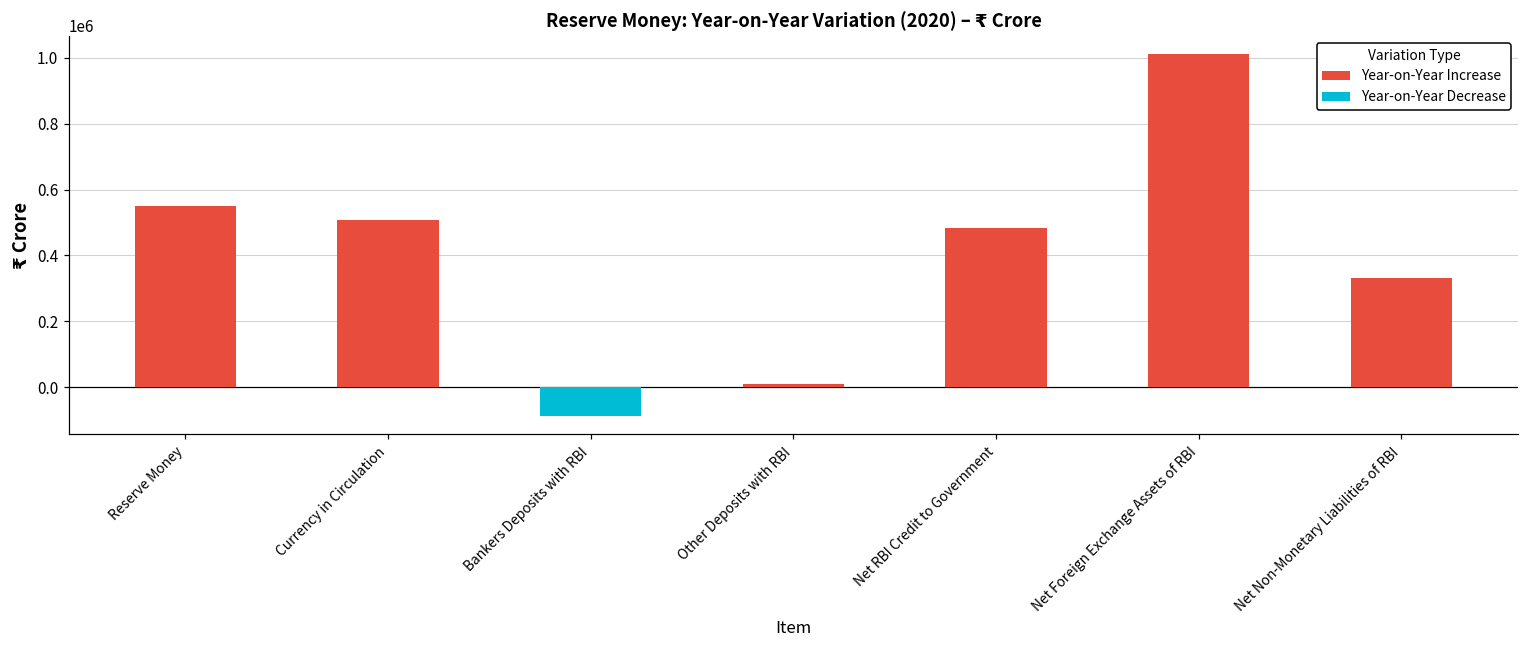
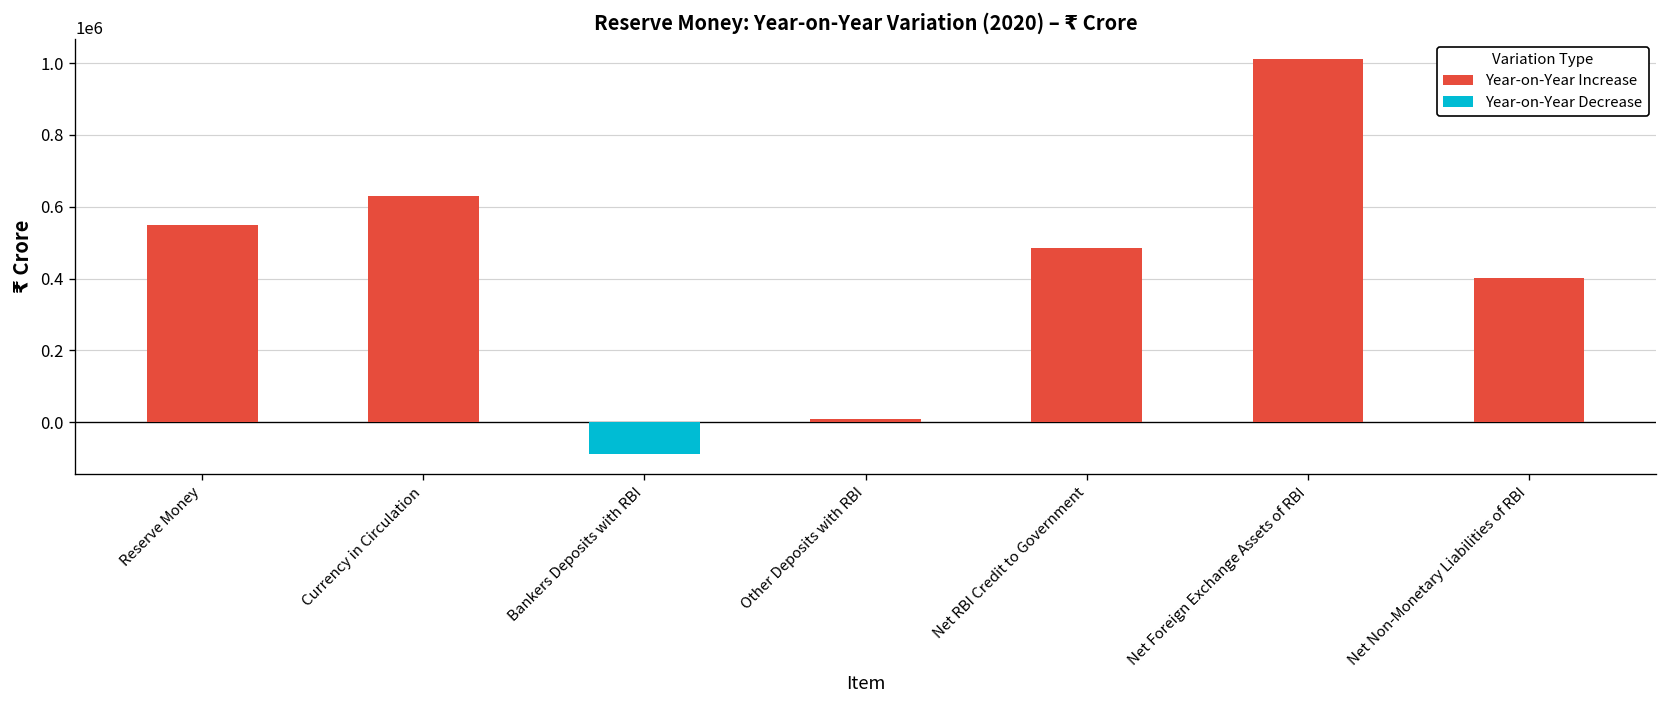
  {
    "Year-on-Year Increase": {
      "Reserve Money": 550000,
-     "Currency in Circulation": 510000,
+     "Currency in Circulation": 630000,
      "Bankers Deposits with RBI": 0,
      "Other Deposits with RBI": 10000,
      "Net RBI Credit to Government": 480000,
      "Net Foreign Exchange Assets of RBI": 1010000,
-     "Net Non-Monetary Liabilities of RBI": 330000
+     "Net Non-Monetary Liabilities of RBI": 400000
    },
    "Year-on-Year Decrease": {
      "Reserve Money": 0,
      "Currency in Circulation": 0,
      "Bankers Deposits with RBI": -90000,
      "Other Deposits with RBI": 0,
      "Net RBI Credit to Government": 0,
      "Net Foreign Exchange Assets of RBI": 0,
      "Net Non-Monetary Liabilities of RBI": 0
    }
  }
